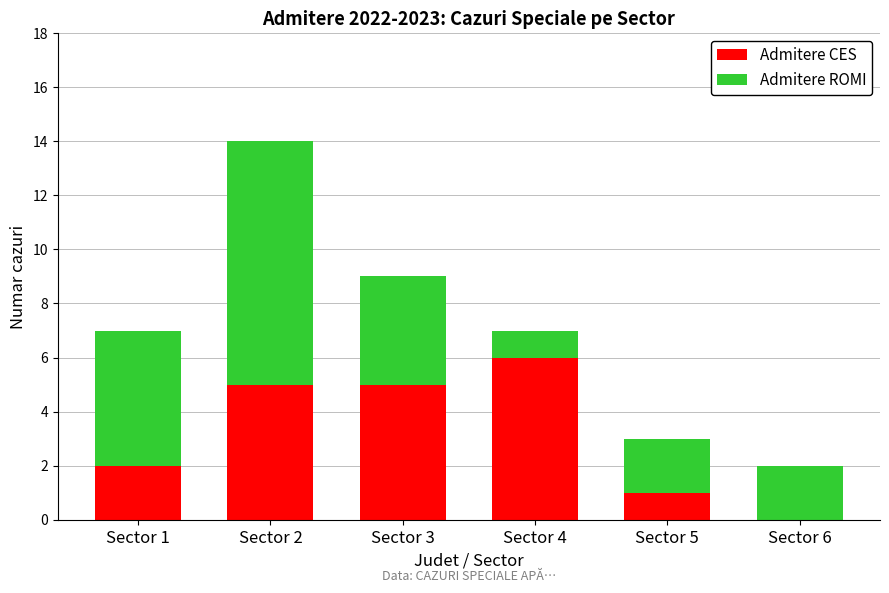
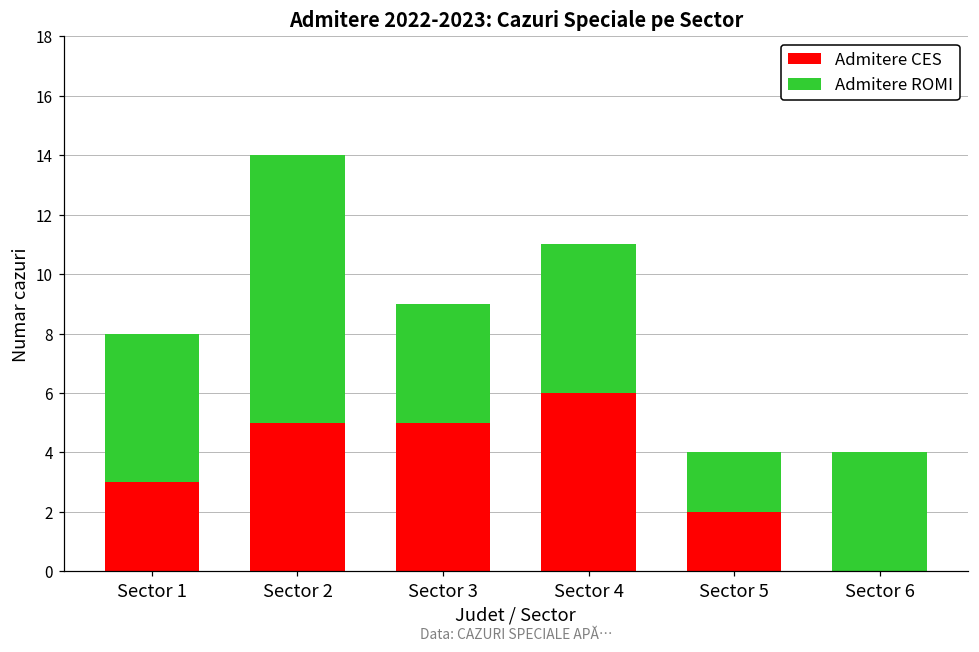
  {
    "Admitere CES": {
-     "Sector 1": 2,
+     "Sector 1": 3,
      "Sector 2": 5,
      "Sector 3": 5,
      "Sector 4": 6,
-     "Sector 5": 1,
+     "Sector 5": 2,
      "Sector 6": 0
    },
    "Admitere ROMI": {
-     "Sector 4": 1,
-     "Sector 6": 2
+     "Sector 4": 5,
+     "Sector 6": 4
    }
  }
